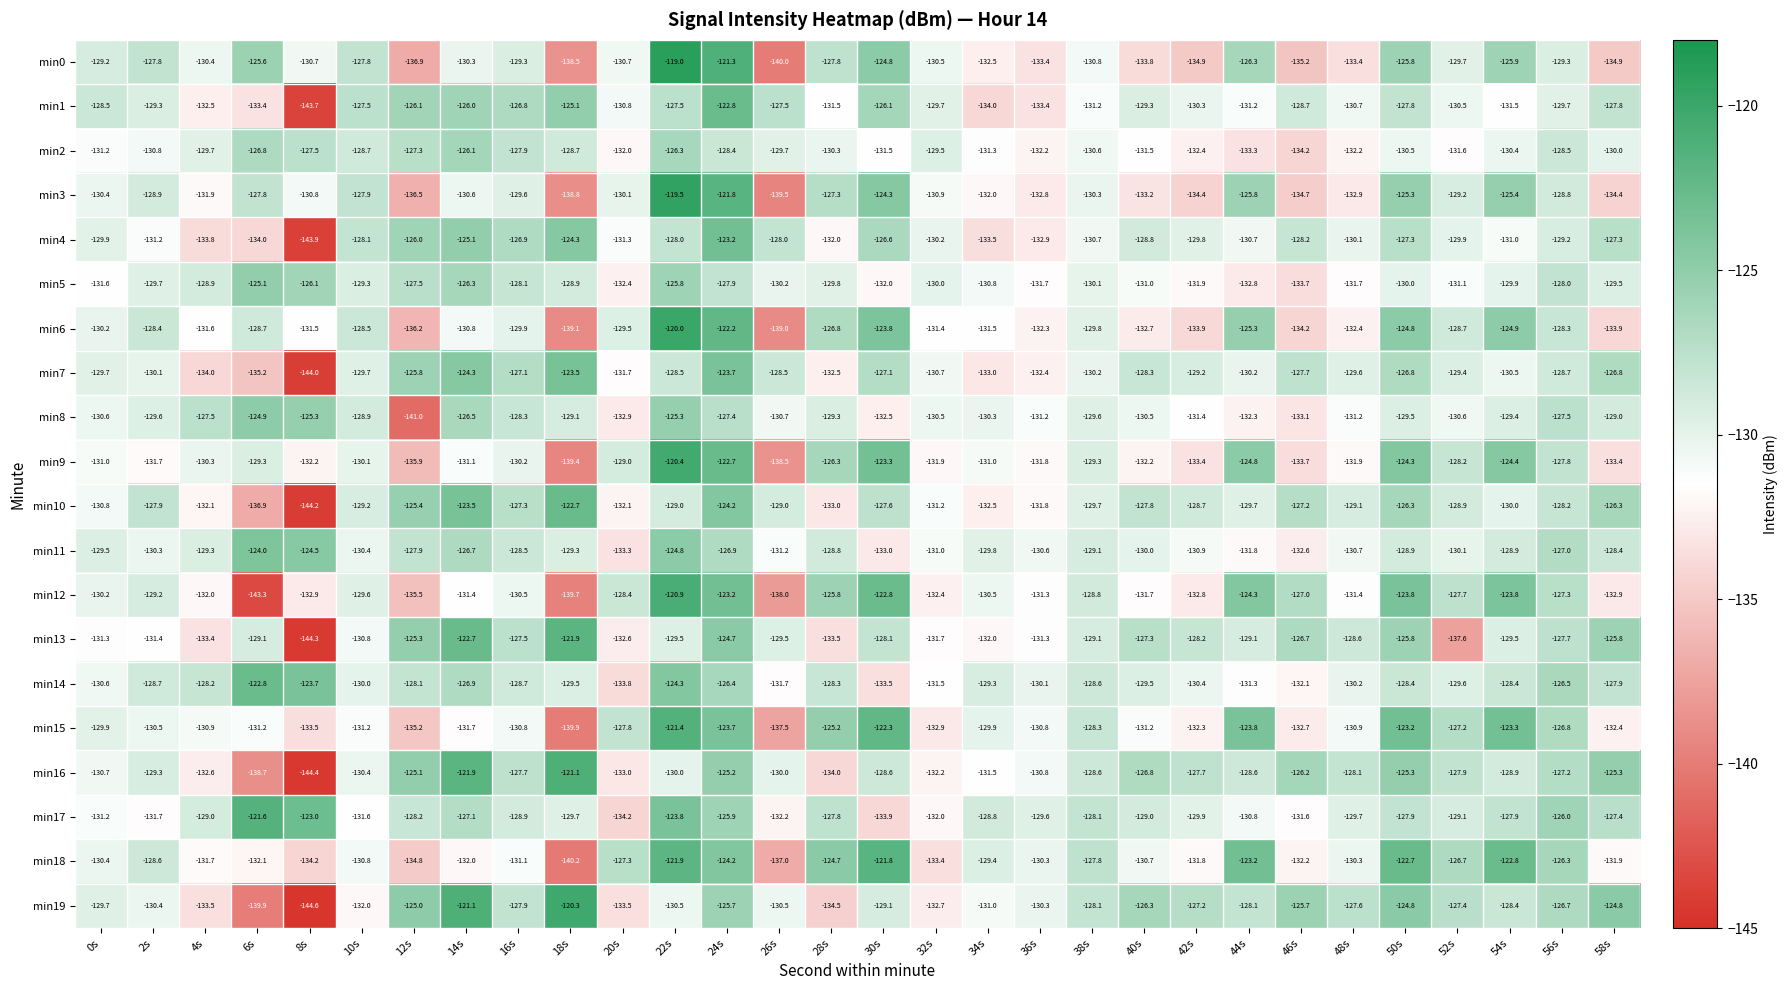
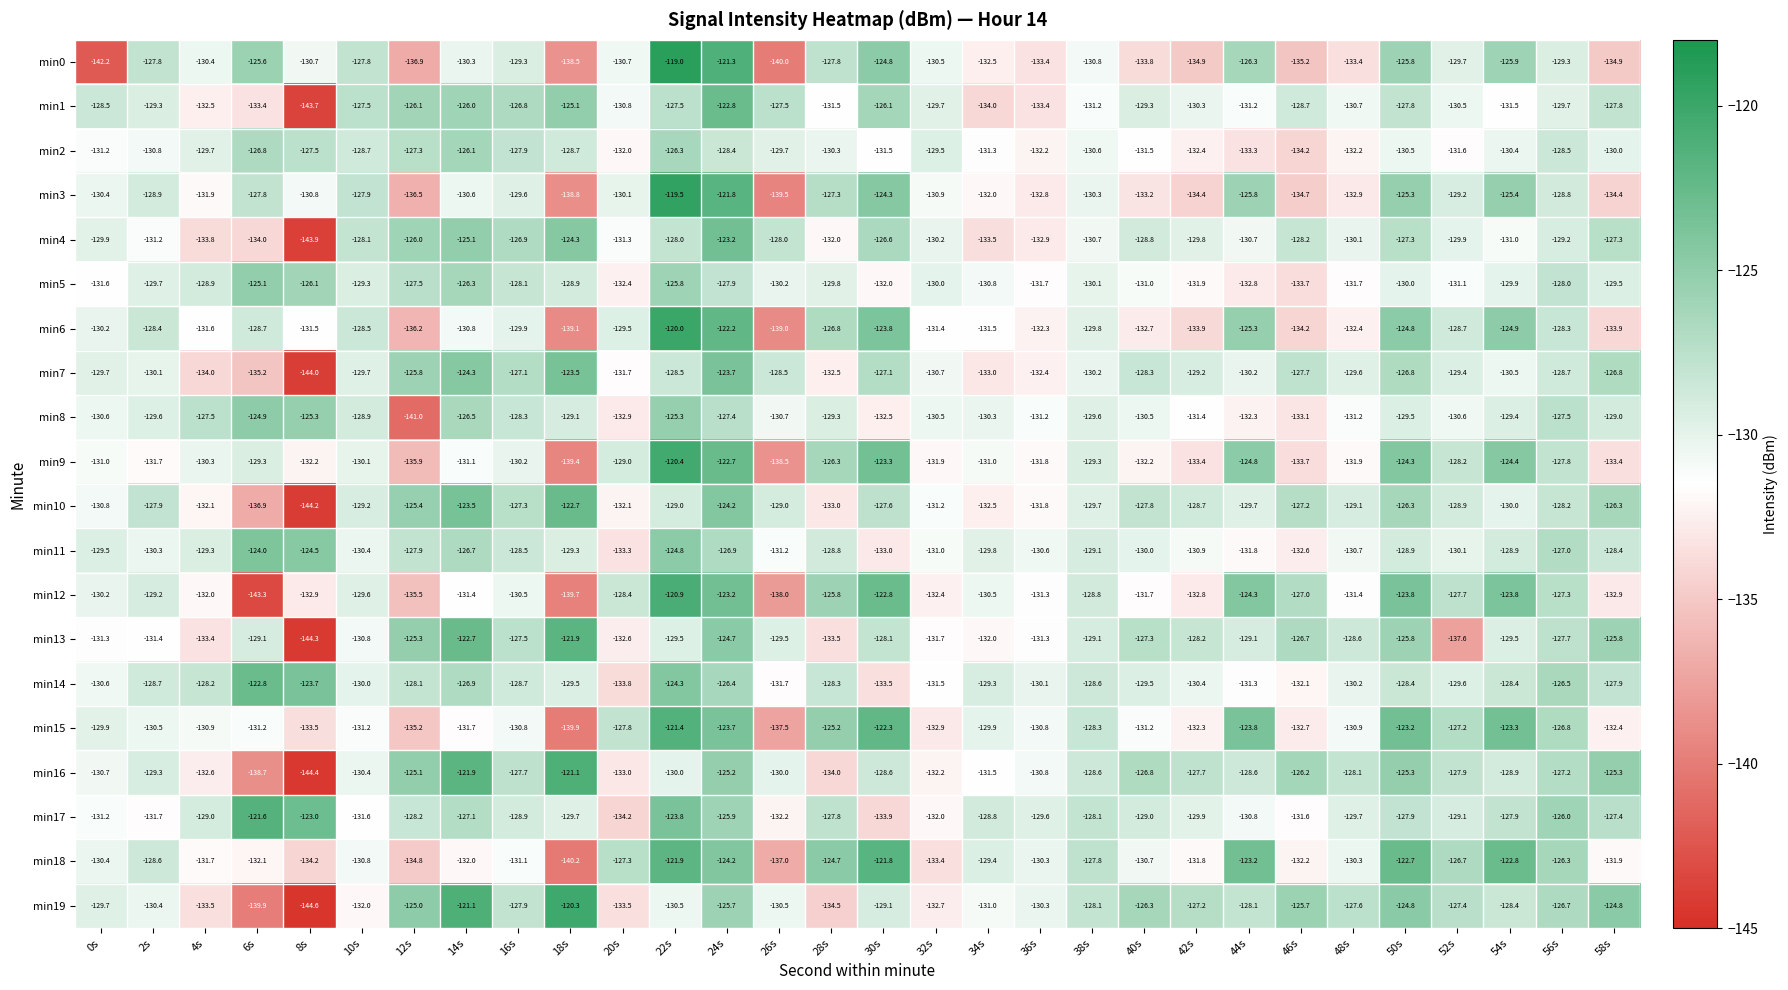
  {
    "min0": {
-     "0s": -129.2,
+     "0s": -142.2,
      "2s": -127.8,
      "4s": -130.4,
      "6s": -125.6,
      "8s": -130.7,
      "10s": -127.8,
      "12s": -136.9,
      "14s": -130.3,
      "16s": -129.3,
      "18s": -138.5,
      "20s": -130.7,
      "22s": -119.0,
      "24s": -121.3,
      "26s": -140.0,
      "28s": -127.8,
      "30s": -124.8,
      "32s": -130.5,
      "34s": -132.5,
      "36s": -133.4,
      "38s": -130.8,
      "40s": -133.8,
      "42s": -134.9,
      "44s": -126.3,
      "46s": -135.2,
      "48s": -133.4,
      "50s": -125.8,
      "52s": -129.7,
      "54s": -125.9,
      "56s": -129.3,
      "58s": -134.9
    }
  }
